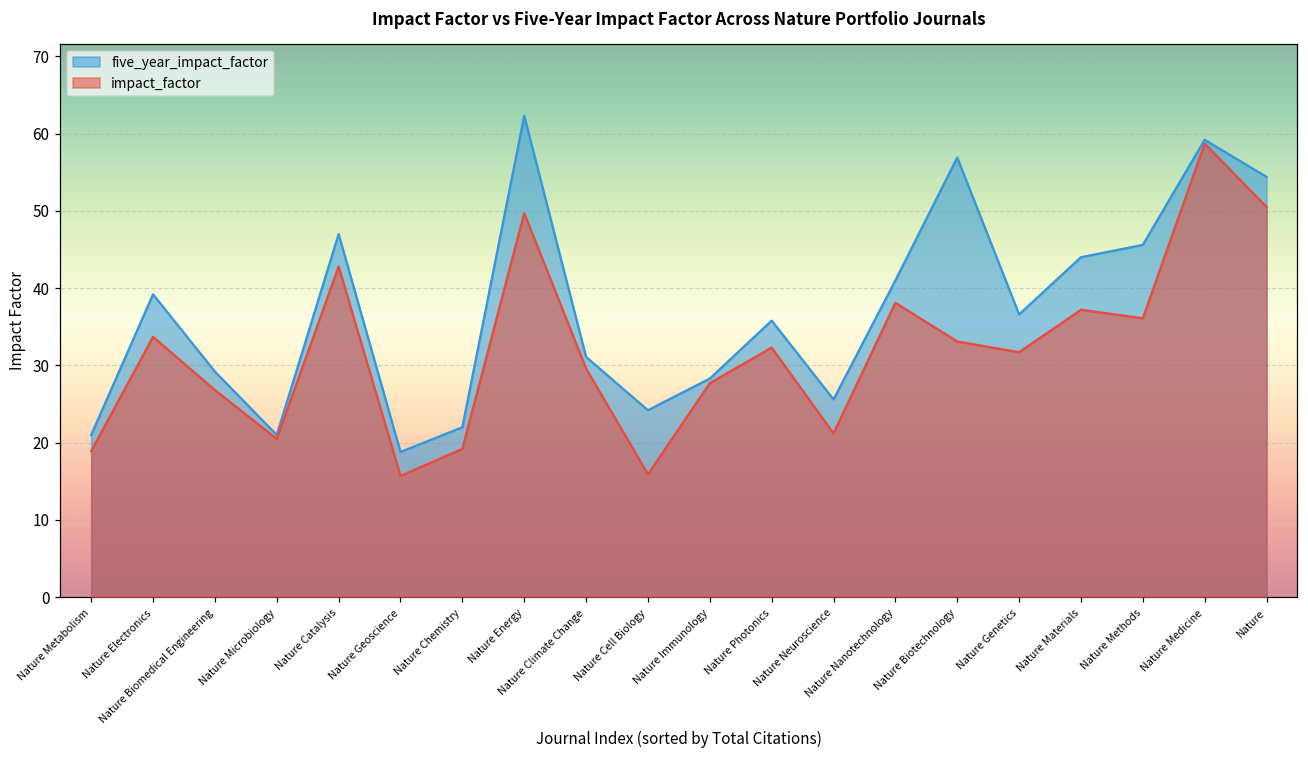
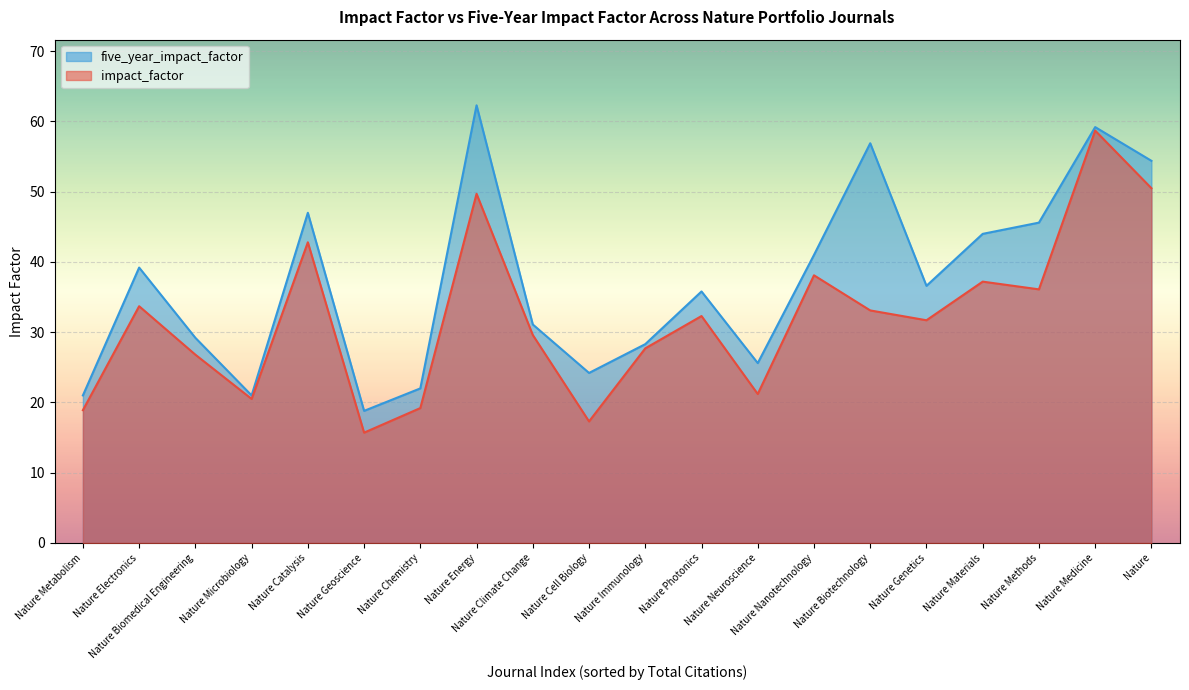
  {
    "five_year_impact_factor": {
      "Nature Metabolism": 21,
      "Nature Electronics": 39,
      "Nature Biomedical Engineering": 29,
      "Nature Microbiology": 21,
      "Nature Catalysis": 47,
      "Nature Geoscience": 19,
      "Nature Chemistry": 22,
      "Nature Energy": 62,
      "Nature Climate Change": 31,
      "Nature Cell Biology": 24,
      "Nature Immunology": 28,
      "Nature Photonics": 36,
      "Nature Neuroscience": 26,
      "Nature Nanotechnology": 41,
      "Nature Biotechnology": 57,
      "Nature Genetics": 37,
      "Nature Materials": 44,
      "Nature Methods": 46,
      "Nature Medicine": 59,
      "Nature": 54
    },
    "impact_factor": {
      "Nature Metabolism": 19,
      "Nature Electronics": 34,
      "Nature Biomedical Engineering": 27,
      "Nature Microbiology": 21,
      "Nature Catalysis": 43,
      "Nature Geoscience": 16,
      "Nature Chemistry": 19,
      "Nature Energy": 50,
      "Nature Climate Change": 30,
-     "Nature Cell Biology": 16,
+     "Nature Cell Biology": 17,
      "Nature Immunology": 28,
      "Nature Photonics": 32,
      "Nature Neuroscience": 21,
      "Nature Nanotechnology": 38,
      "Nature Biotechnology": 33,
      "Nature Genetics": 32,
      "Nature Materials": 37,
      "Nature Methods": 36,
      "Nature Medicine": 59,
      "Nature": 51
    }
  }
